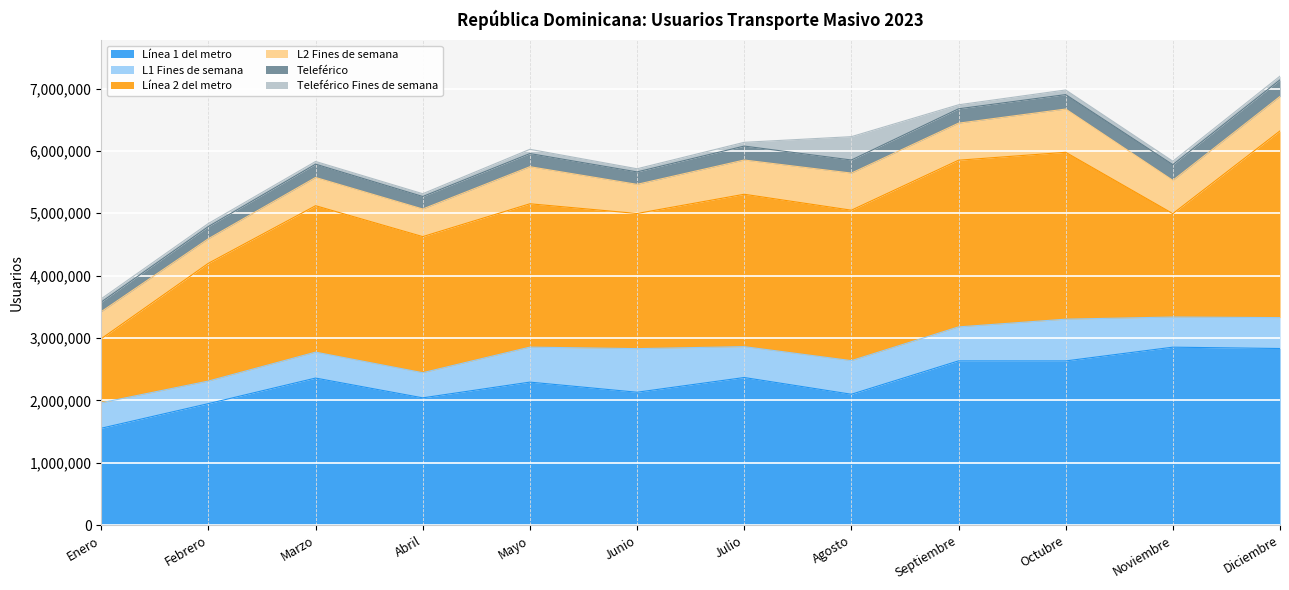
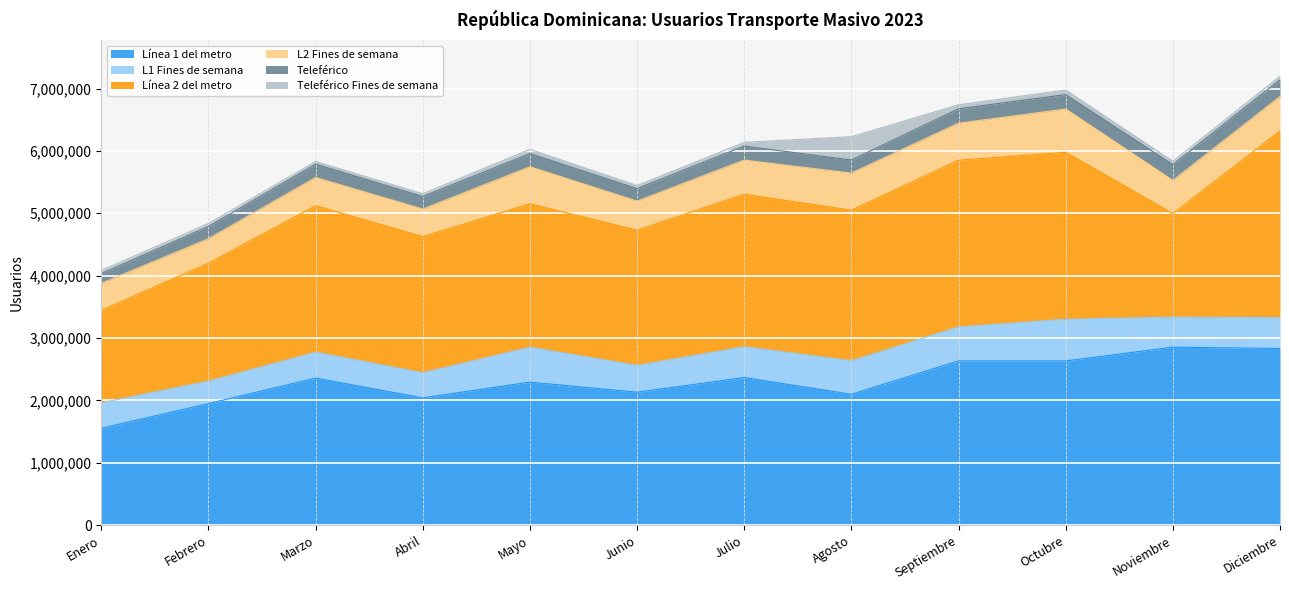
  {
    "Línea 1 del metro": {
      "Enero": "1,600,000",
      "Febrero": "1,900,000",
      "Marzo": "2,400,000",
      "Abril": "2,000,000",
      "Mayo": "2,300,000",
      "Junio": "2,100,000",
      "Julio": "2,400,000",
      "Agosto": "2,100,000",
      "Septiembre": "2,600,000",
      "Octubre": "2,600,000",
      "Noviembre": "2,900,000",
      "Diciembre": "2,800,000"
    },
    "L1 Fines de semana": {
      "Enero": "400,000",
      "Febrero": "400,000",
      "Marzo": "400,000",
      "Abril": "400,000",
      "Mayo": "600,000",
-     "Junio": "700,000",
+     "Junio": "400,000",
      "Julio": "500,000",
      "Agosto": "500,000",
      "Septiembre": "500,000",
      "Octubre": "700,000",
      "Noviembre": "500,000",
      "Diciembre": "500,000"
    },
    "Línea 2 del metro": {
-     "Enero": "1,000,000",
+     "Enero": "1,500,000",
      "Febrero": "1,900,000",
      "Marzo": "2,300,000",
      "Abril": "2,200,000",
      "Mayo": "2,300,000",
      "Junio": "2,200,000",
      "Julio": "2,400,000",
      "Agosto": "2,400,000",
      "Septiembre": "2,700,000",
      "Octubre": "2,700,000",
      "Noviembre": "1,700,000",
      "Diciembre": "3,000,000"
    },
    "L2 Fines de semana": {
      "Enero": "400,000",
      "Febrero": "400,000",
      "Marzo": "500,000",
      "Abril": "400,000",
      "Mayo": "600,000",
      "Junio": "500,000",
      "Julio": "500,000",
      "Agosto": "600,000",
      "Septiembre": "600,000",
      "Octubre": "700,000",
      "Noviembre": "500,000",
      "Diciembre": "600,000"
    },
    "Teleférico": {
      "Enero": "200,000",
      "Febrero": "200,000",
      "Marzo": "200,000",
      "Abril": "200,000",
      "Mayo": "200,000",
      "Junio": "200,000",
      "Julio": "200,000",
      "Agosto": "200,000",
      "Septiembre": "200,000",
      "Octubre": "200,000",
      "Noviembre": "300,000",
      "Diciembre": "300,000"
    },
    "Teleférico Fines de semana": {
      "Enero": "100,000",
      "Febrero": "0",
      "Marzo": "0",
      "Abril": "0",
      "Mayo": "100,000",
      "Junio": "100,000",
      "Julio": "100,000",
      "Agosto": "400,000",
      "Septiembre": "100,000",
      "Octubre": "100,000",
      "Noviembre": "100,000",
      "Diciembre": "100,000"
    }
  }
